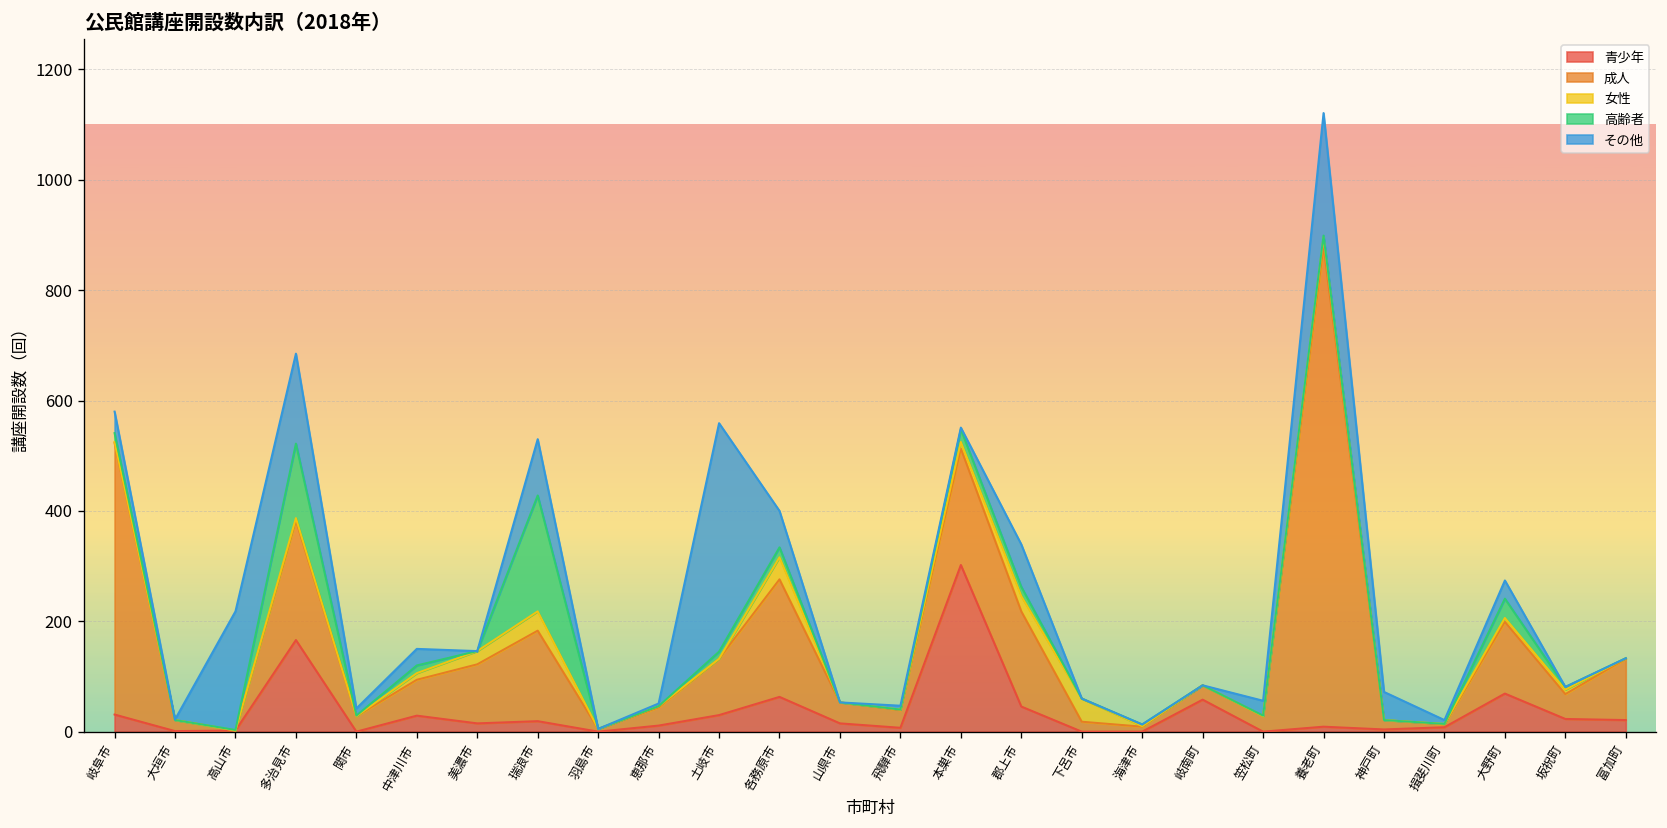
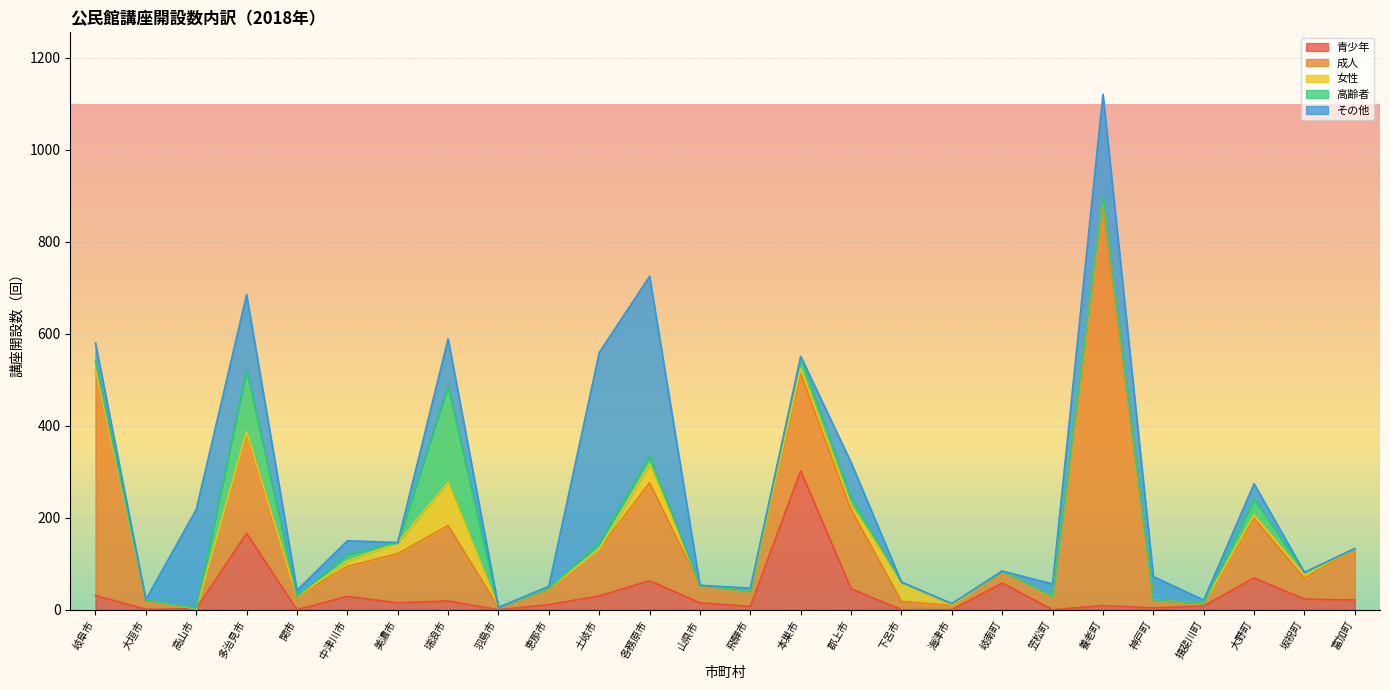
  {
    "女性": {
      "中津川市": 10,
-     "瑞浪市": 40,
+     "瑞浪市": 90,
      "各務原市": 40,
      "本巣市": 10,
-     "郡上市": 30,
+     "郡上市": 10,
      "大野町": 10
    },
    "高齢者": {
      "岐阜市": 20,
      "多治見市": 140,
      "中津川市": 10,
      "瑞浪市": 210,
      "土岐市": 10,
      "各務原市": 20,
      "郡上市": 20,
      "大野町": 40
    },
    "その他": {
      "岐阜市": 40,
      "高山市": 220,
      "多治見市": 160,
      "関市": 10,
      "中津川市": 30,
      "瑞浪市": 100,
      "土岐市": 410,
-     "各務原市": 70,
+     "各務原市": 390,
      "飛騨市": 10,
      "郡上市": 80,
      "笠松町": 30,
      "養老町": 220,
      "神戸町": 50,
      "揖斐川町": 10,
      "大野町": 30
    }
  }
